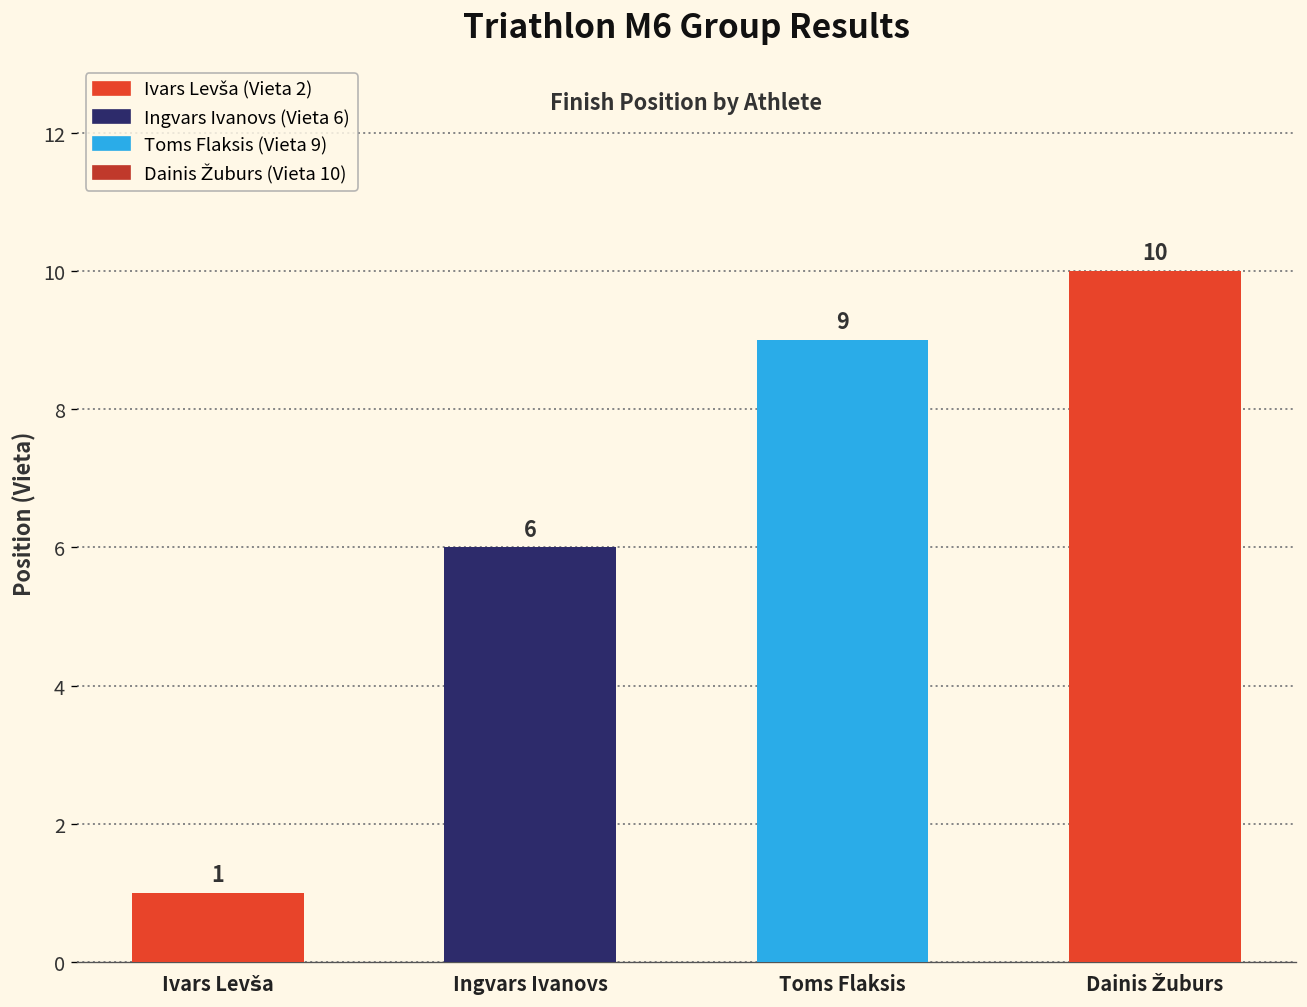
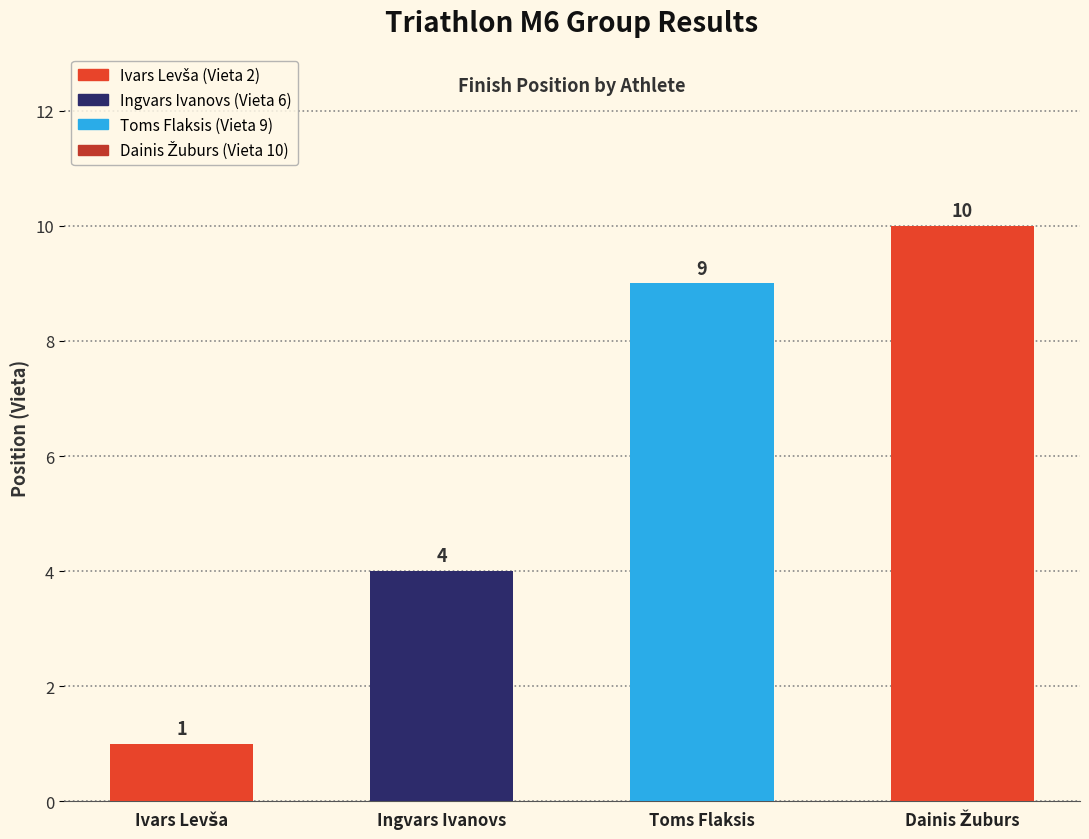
  {
    "Ivars Levša": 1,
-   "Ingvars Ivanovs": 6,
+   "Ingvars Ivanovs": 4,
    "Toms Flaksis": 9,
    "Dainis Žuburs": 10
  }
